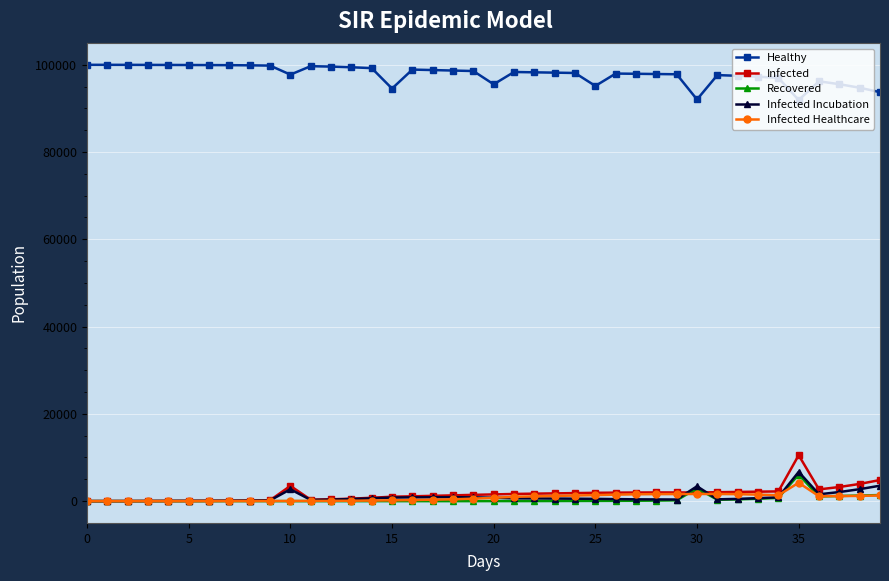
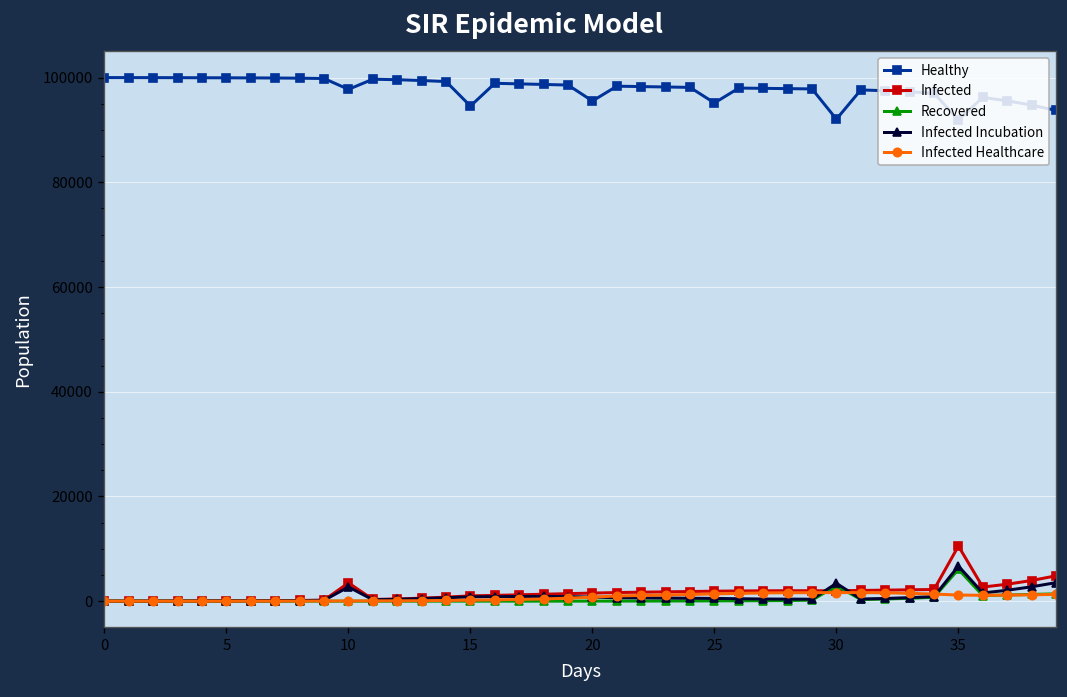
  {
    "Healthy": {
      "0": 100000,
      "5": 100000,
      "10": 98000,
      "15": 95000,
      "20": 96000,
      "25": 95000,
      "30": 92000
    },
    "Infected": {
      "10": 3000,
      "20": 2000,
      "35": 11000
    },
    "Recovered": {
      "20": 0,
      "35": 6000
    },
    "Infected Incubation": {
      "10": 3000,
      "35": 7000
    },
    "Infected Healthcare": {
-     "35": 4000
+     "35": 1000
    }
  }
